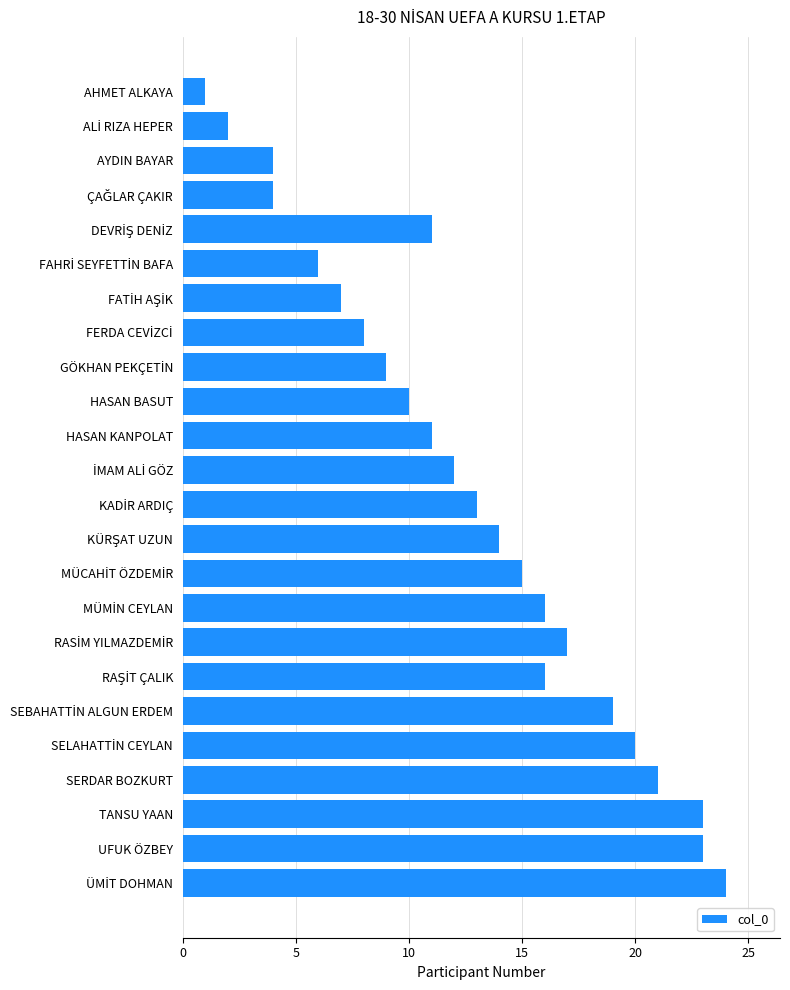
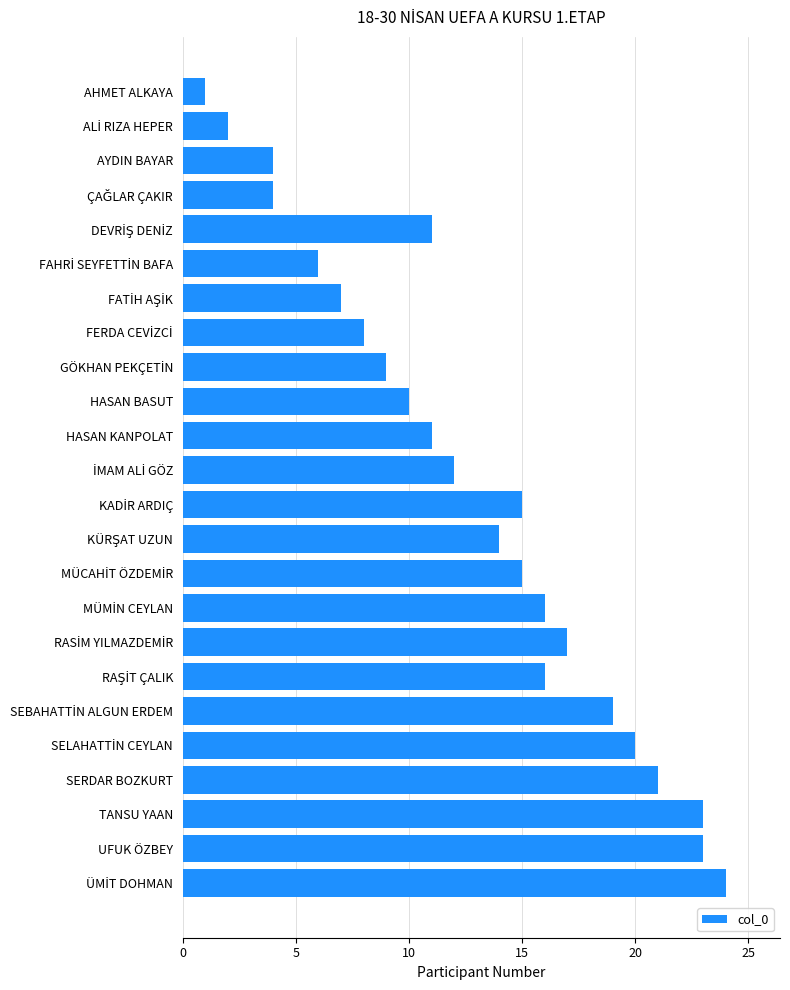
  {
    "AHMET ALKAYA": 1,
    "ALİ RIZA HEPER": 2,
    "AYDIN BAYAR": 4,
    "ÇAĞLAR ÇAKIR": 4,
    "DEVRİŞ DENİZ": 11,
    "FAHRİ SEYFETTİN BAFA": 6,
    "FATİH AŞİK": 7,
    "FERDA CEVİZCİ": 8,
    "GÖKHAN PEKÇETİN": 9,
    "HASAN BASUT": 10,
    "HASAN KANPOLAT": 11,
    "İMAM ALİ GÖZ": 12,
-   "KADİR ARDIÇ": 13,
+   "KADİR ARDIÇ": 15,
    "KÜRŞAT UZUN": 14,
    "MÜCAHİT ÖZDEMİR": 15,
    "MÜMİN CEYLAN": 16,
    "RASİM YILMAZDEMİR": 17,
    "RAŞİT ÇALIK": 16,
    "SEBAHATTİN ALGUN ERDEM": 19,
    "SELAHATTİN CEYLAN": 20,
    "SERDAR BOZKURT": 21,
    "TANSU YAAN": 23,
    "UFUK ÖZBEY": 23,
    "ÜMİT DOHMAN": 24
  }
